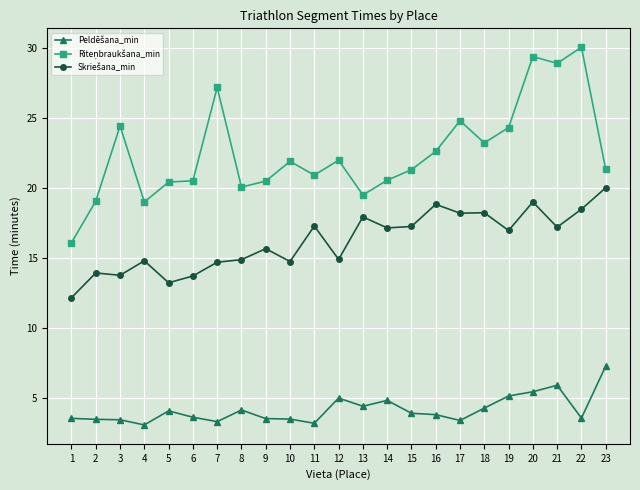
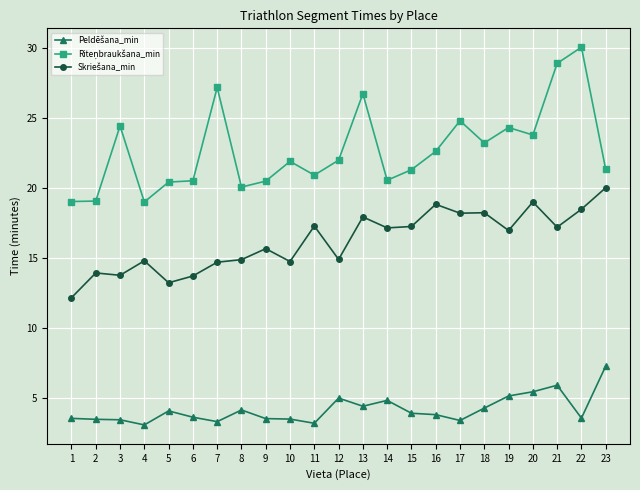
  {
    "Riteņbraukšana_min": {
-     "1": 16.1,
+     "1": 19.1,
      "2": 19.1,
      "3": 24.4,
      "4": 19.0,
      "5": 20.4,
      "6": 20.5,
      "7": 27.2,
      "8": 20.1,
      "9": 20.5,
      "10": 21.9,
      "11": 20.9,
      "12": 22.0,
-     "13": 19.5,
+     "13": 26.7,
      "14": 20.6,
      "15": 21.3,
      "16": 22.6,
      "17": 24.8,
      "18": 23.2,
      "19": 24.3,
-     "20": 29.4,
+     "20": 23.8,
      "21": 28.9,
      "22": 30.1,
      "23": 21.3
    }
  }
